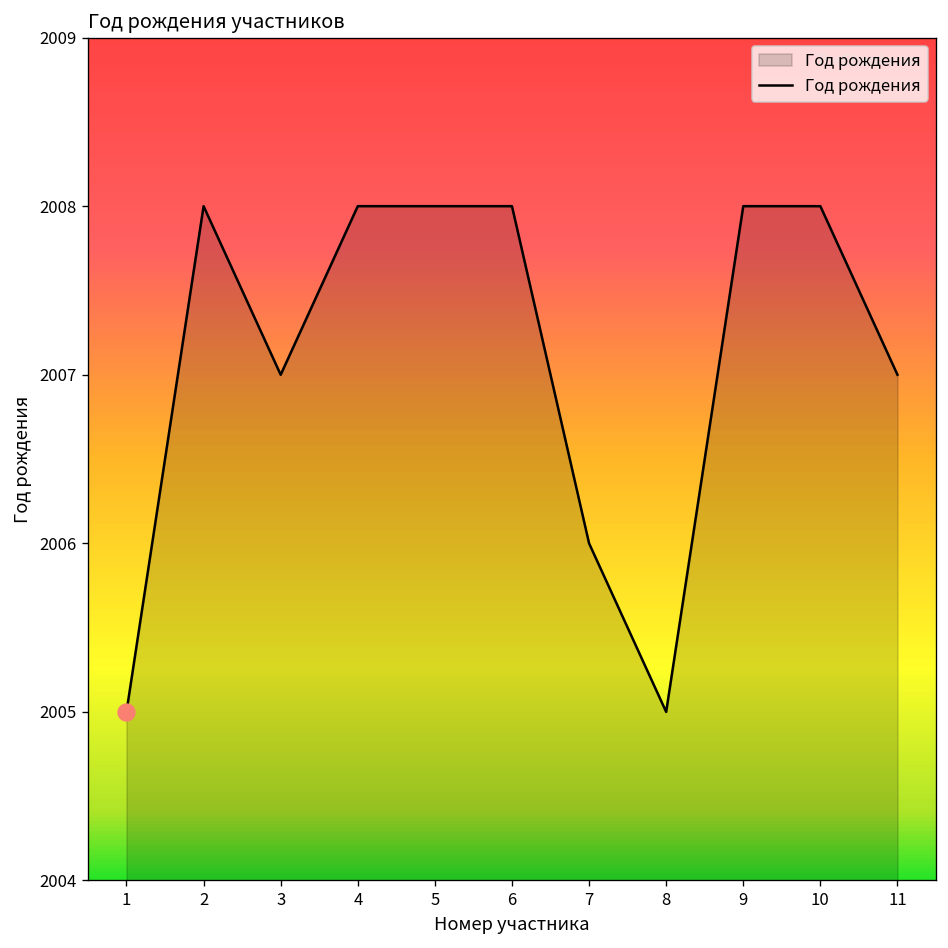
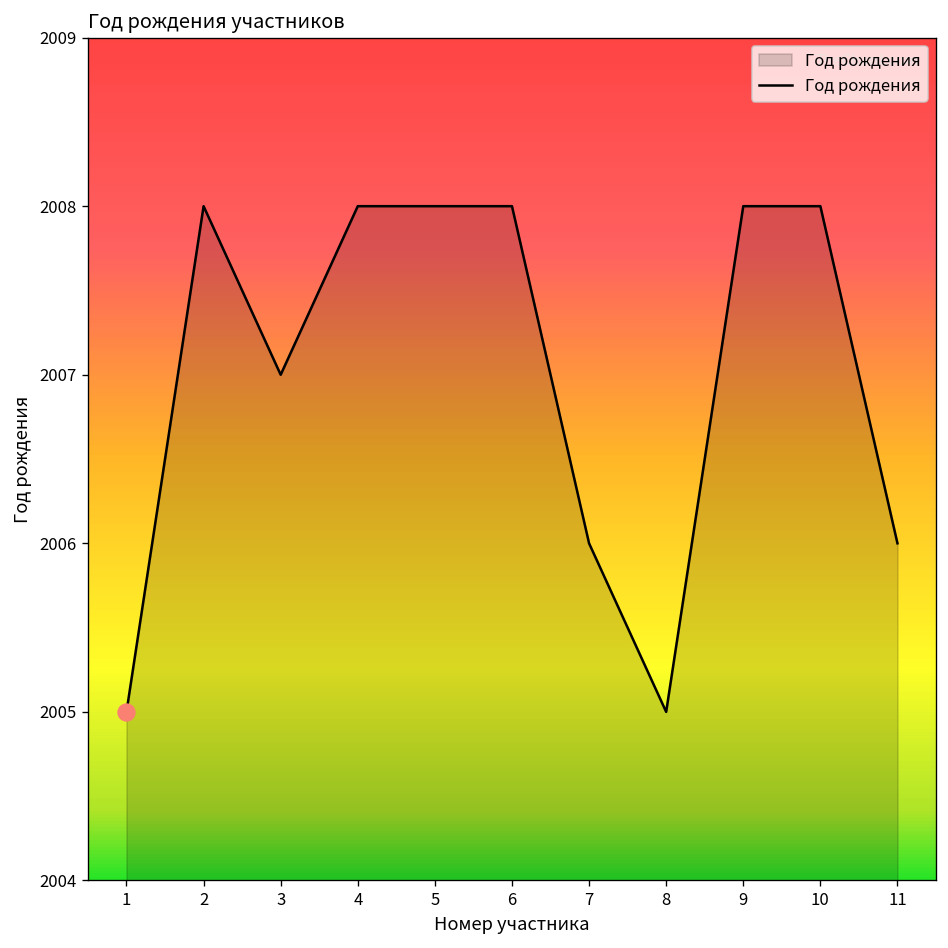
  {
    "Год рождения": {
      "2": 2008,
      "3": 2007,
      "4": 2008,
      "5": 2008,
      "6": 2008,
      "7": 2006,
      "8": 2005,
      "9": 2008,
      "10": 2008,
-     "11": 2007
+     "11": 2006
    }
  }
